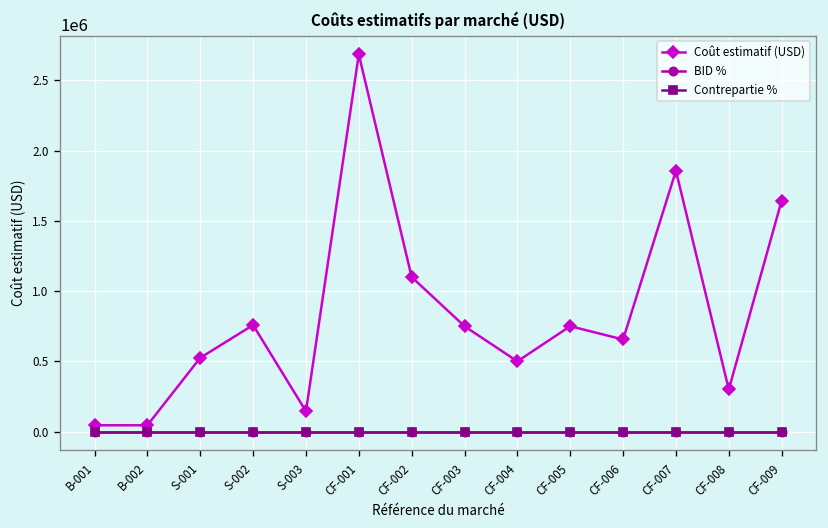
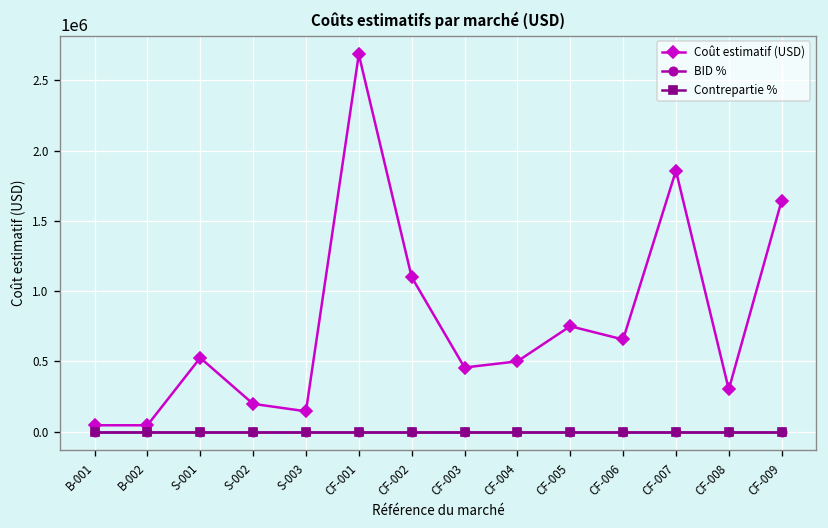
  {
    "Coût estimatif (USD)": {
      "B-001": 50000,
      "B-002": 50000,
      "S-001": 530000,
-     "S-002": 760000,
+     "S-002": 200000,
      "S-003": 140000,
      "CF-001": 2690000,
      "CF-002": 1100000,
-     "CF-003": 750000,
+     "CF-003": 460000,
      "CF-004": 500000,
      "CF-005": 750000,
      "CF-006": 660000,
      "CF-007": 1860000,
      "CF-008": 300000,
      "CF-009": 1640000
    },
    "Contrepartie %": {
      "B-001": 0,
      "B-002": 0,
      "S-001": 0,
      "S-002": 0,
      "S-003": 0,
      "CF-001": 0,
      "CF-002": 0,
      "CF-003": 0,
      "CF-004": 0,
      "CF-005": 0,
      "CF-006": 0,
      "CF-007": 0,
      "CF-008": 0,
      "CF-009": 0
    }
  }
